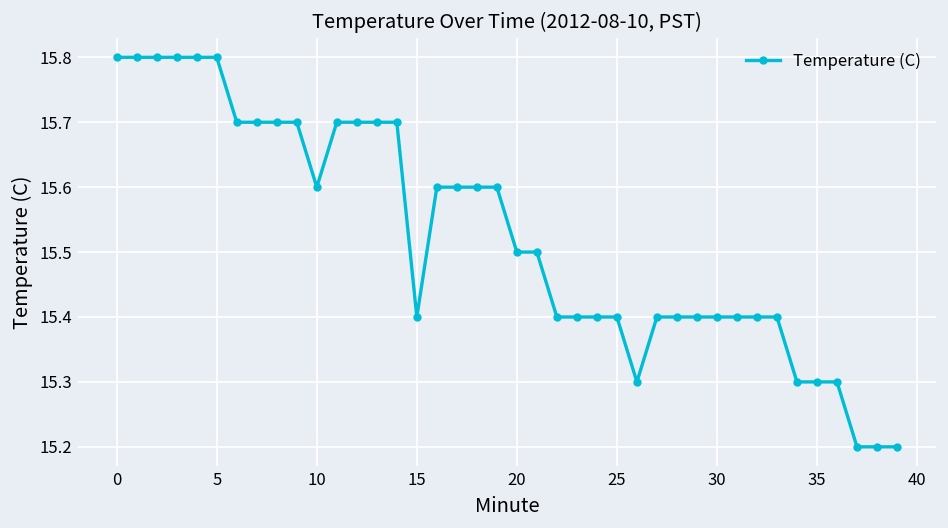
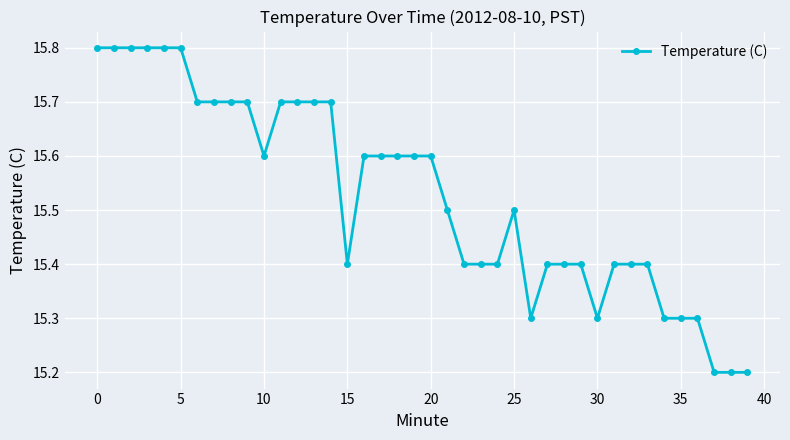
  {
    "0": 15.8,
    "5": 15.8,
    "10": 15.6,
    "15": 15.4,
-   "20": 15.5,
-   "25": 15.4,
-   "30": 15.4,
+   "20": 15.6,
+   "25": 15.5,
+   "30": 15.3,
    "35": 15.3
  }
